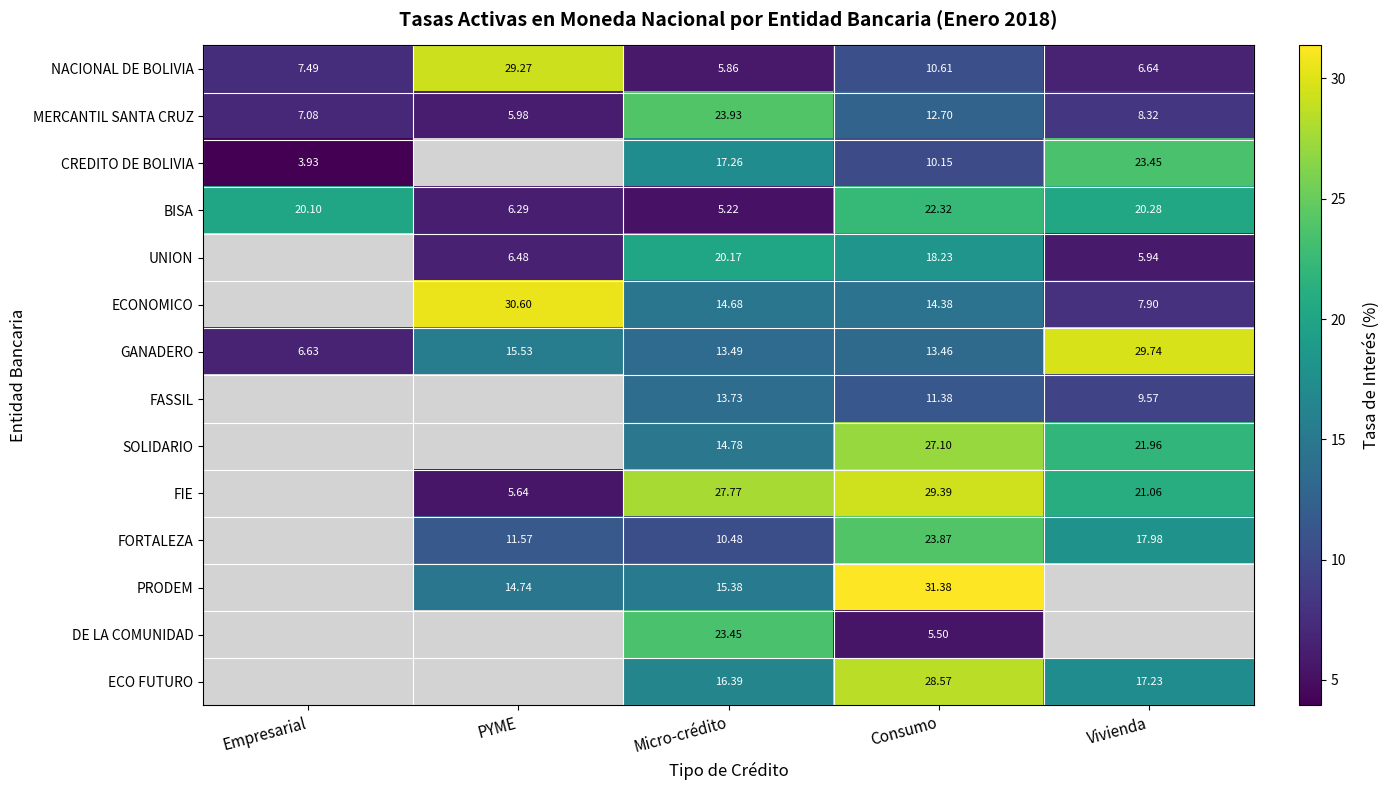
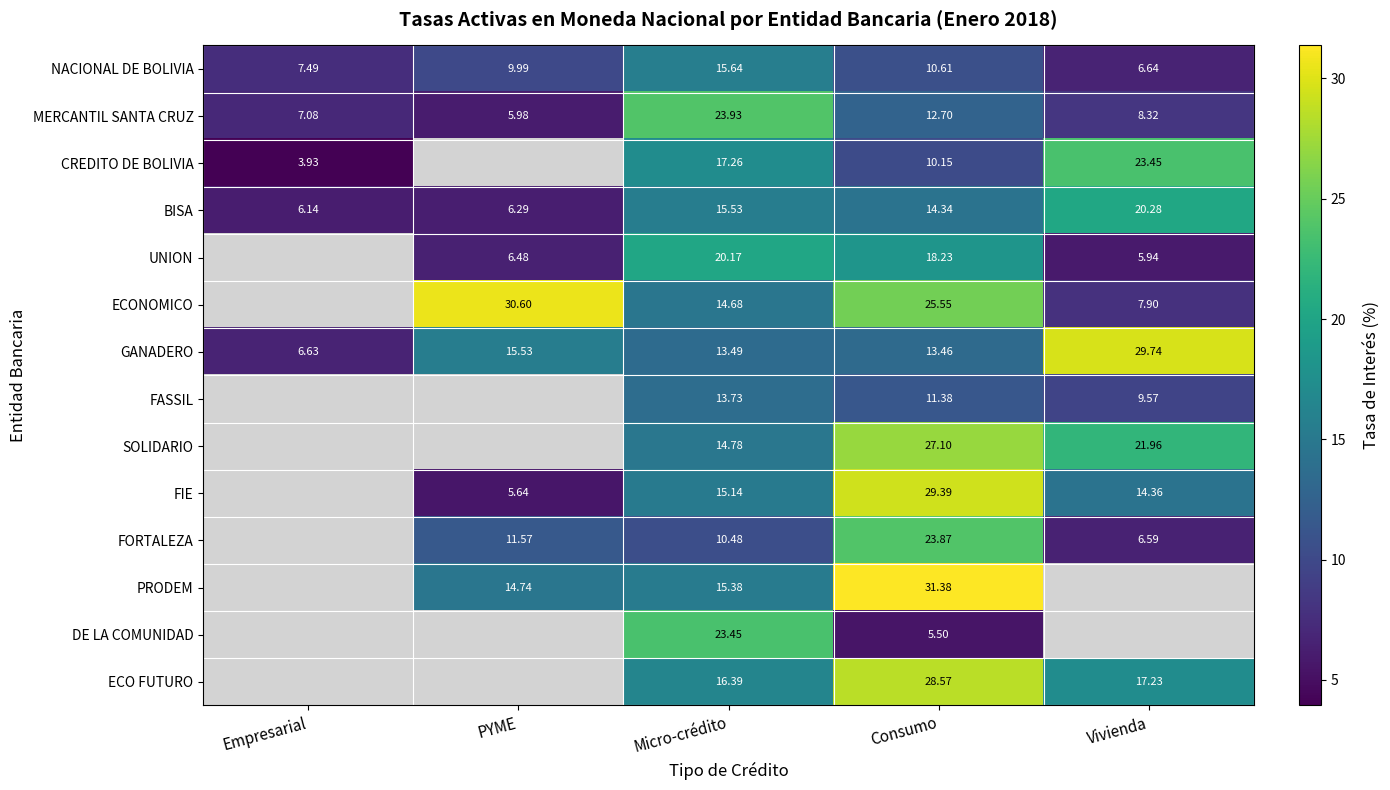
  {
    "NACIONAL DE BOLIVIA": {
      "Empresarial": 7.49,
-     "PYME": 29.27,
-     "Micro-crédito": 5.86,
+     "PYME": 9.99,
+     "Micro-crédito": 15.64,
      "Consumo": 10.61,
      "Vivienda": 6.64
    },
    "MERCANTIL SANTA CRUZ": {
      "Empresarial": 7.08,
      "PYME": 5.98,
      "Micro-crédito": 23.93,
      "Consumo": 12.70,
      "Vivienda": 8.32
    },
    "CREDITO DE BOLIVIA": {
      "Empresarial": 3.93,
      "Micro-crédito": 17.26,
      "Consumo": 10.15,
      "Vivienda": 23.45
    },
    "BISA": {
-     "Empresarial": 20.10,
+     "Empresarial": 6.14,
      "PYME": 6.29,
-     "Micro-crédito": 5.22,
-     "Consumo": 22.32,
+     "Micro-crédito": 15.53,
+     "Consumo": 14.34,
      "Vivienda": 20.28
    },
    "UNION": {
      "PYME": 6.48,
      "Micro-crédito": 20.17,
      "Consumo": 18.23,
      "Vivienda": 5.94
    },
    "ECONOMICO": {
      "PYME": 30.60,
      "Micro-crédito": 14.68,
-     "Consumo": 14.38,
+     "Consumo": 25.55,
      "Vivienda": 7.90
    },
    "GANADERO": {
      "Empresarial": 6.63,
      "PYME": 15.53,
      "Micro-crédito": 13.49,
      "Consumo": 13.46,
      "Vivienda": 29.74
    },
    "FASSIL": {
      "Micro-crédito": 13.73,
      "Consumo": 11.38,
      "Vivienda": 9.57
    },
    "SOLIDARIO": {
      "Micro-crédito": 14.78,
      "Consumo": 27.10,
      "Vivienda": 21.96
    },
    "FIE": {
      "PYME": 5.64,
-     "Micro-crédito": 27.77,
+     "Micro-crédito": 15.14,
      "Consumo": 29.39,
-     "Vivienda": 21.06
+     "Vivienda": 14.36
    },
    "FORTALEZA": {
      "PYME": 11.57,
      "Micro-crédito": 10.48,
      "Consumo": 23.87,
-     "Vivienda": 17.98
+     "Vivienda": 6.59
    },
    "PRODEM": {
      "PYME": 14.74,
      "Micro-crédito": 15.38,
      "Consumo": 31.38
    },
    "DE LA COMUNIDAD": {
      "Micro-crédito": 23.45,
      "Consumo": 5.50
    },
    "ECO FUTURO": {
      "Micro-crédito": 16.39,
      "Consumo": 28.57,
      "Vivienda": 17.23
    }
  }
